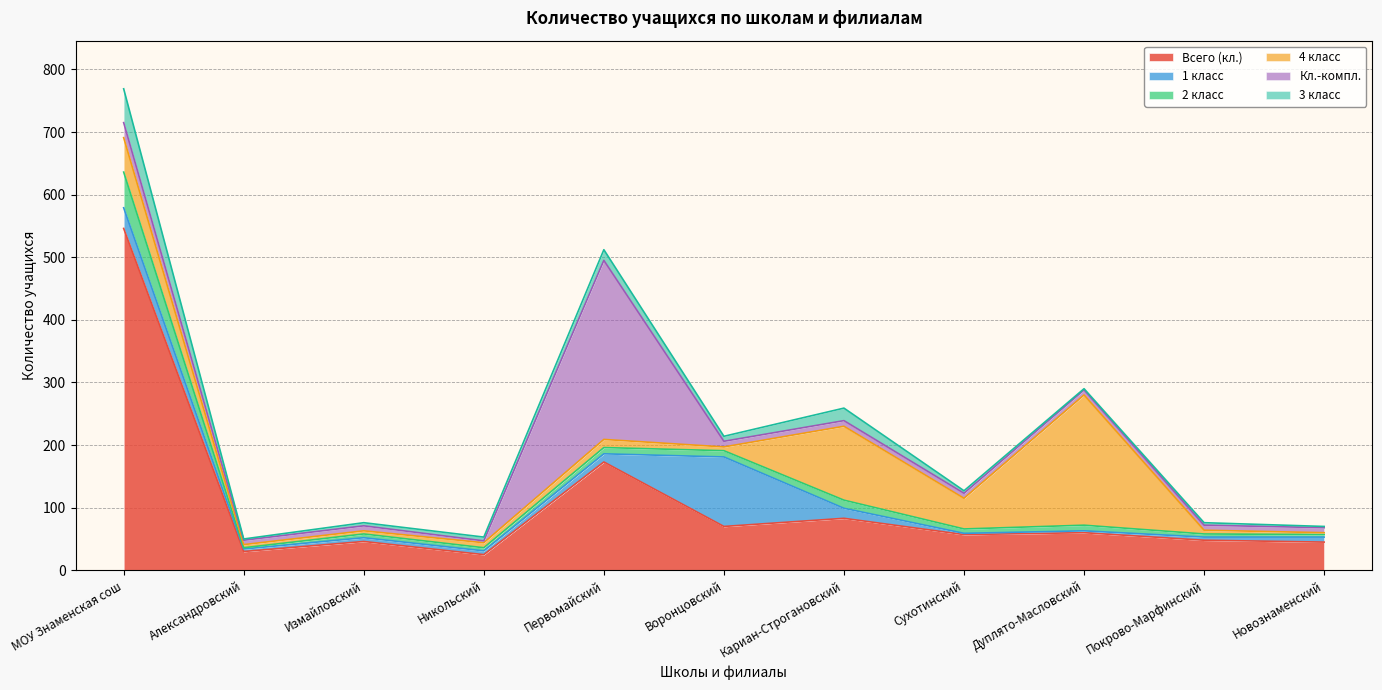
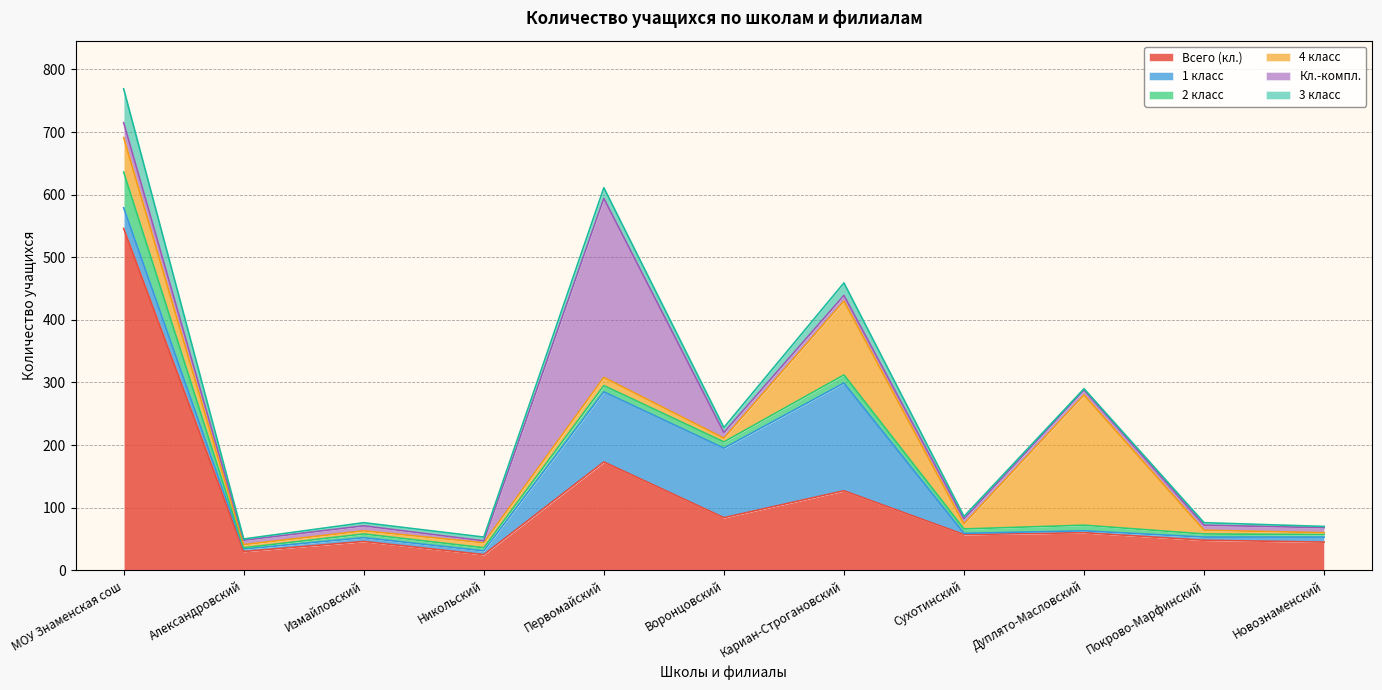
  {
    "Всего (кл.)": {
      "МОУ Знаменская сош": 550,
      "Измайловский": 50,
      "Никольский": 30,
      "Первомайский": 170,
-     "Воронцовский": 70,
-     "Кариан-Строгановский": 80,
+     "Воронцовский": 80,
+     "Кариан-Строгановский": 130,
      "Покрово-Марфинский": 50,
      "Новознаменский": 50
    },
    "1 класс": {
      "МОУ Знаменская сош": 30,
      "Измайловский": 10,
      "Никольский": 10,
-     "Первомайский": 10,
+     "Первомайский": 110,
      "Воронцовский": 110,
-     "Кариан-Строгановский": 20,
+     "Кариан-Строгановский": 170,
      "Покрово-Марфинский": 10
    },
    "4 класс": {
      "МОУ Знаменская сош": 60,
      "Александровский": 10,
      "Измайловский": 10,
      "Первомайский": 10,
      "Воронцовский": 10,
      "Кариан-Строгановский": 120,
-     "Сухотинский": 50,
+     "Сухотинский": 10,
      "Дуплято-Масловский": 210,
      "Покрово-Марфинский": 10
    },
    "Кл.-компл.": {
      "МОУ Знаменская сош": 20,
      "Измайловский": 10,
      "Первомайский": 290,
      "Воронцовский": 10,
      "Кариан-Строгановский": 10
    }
  }
